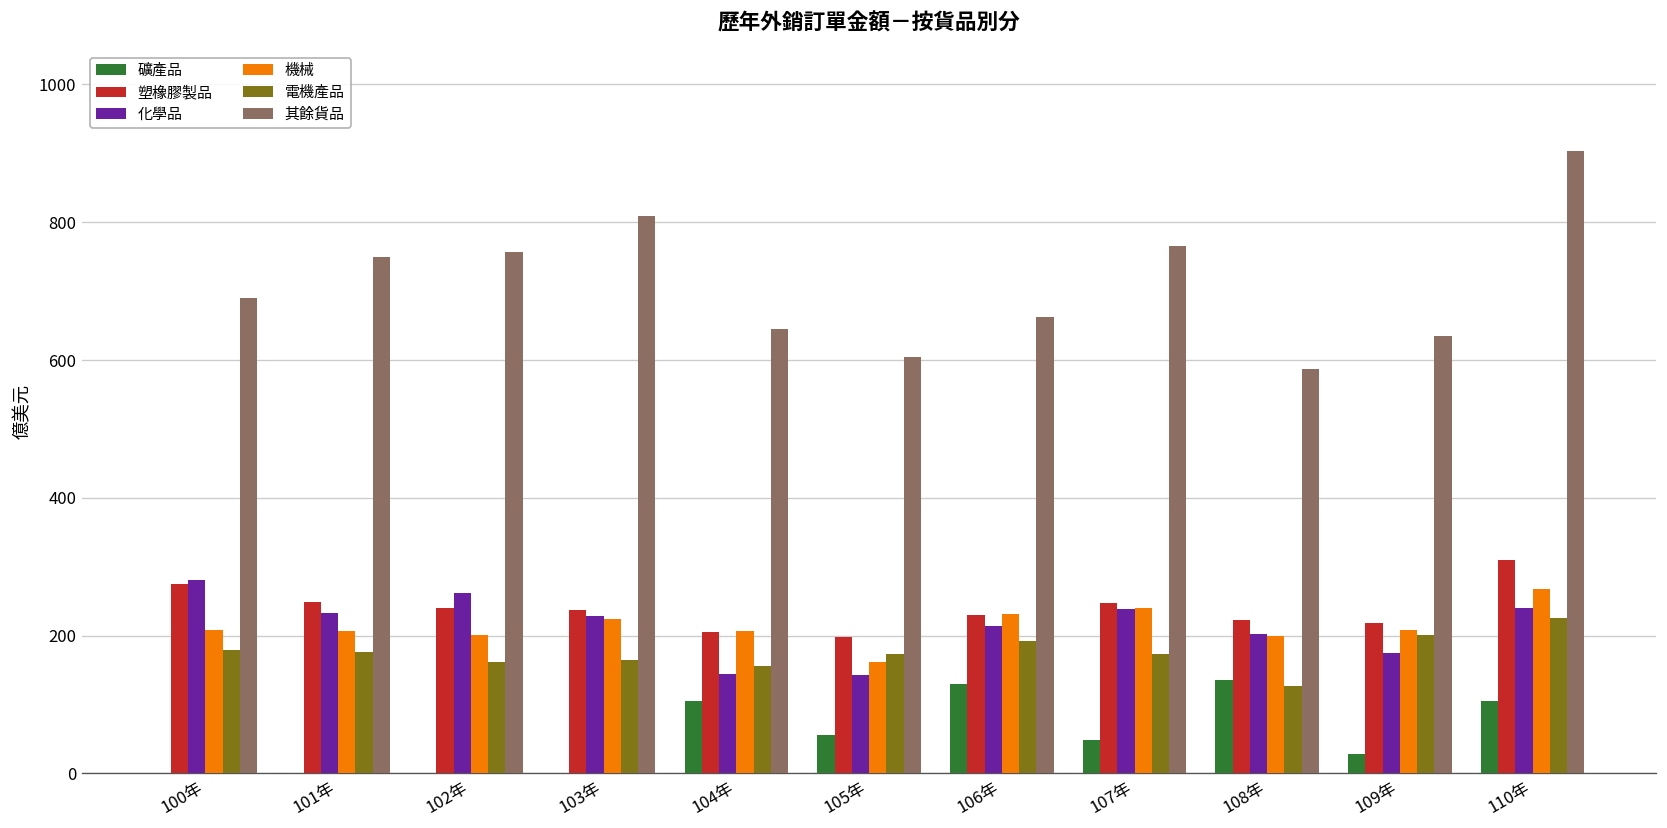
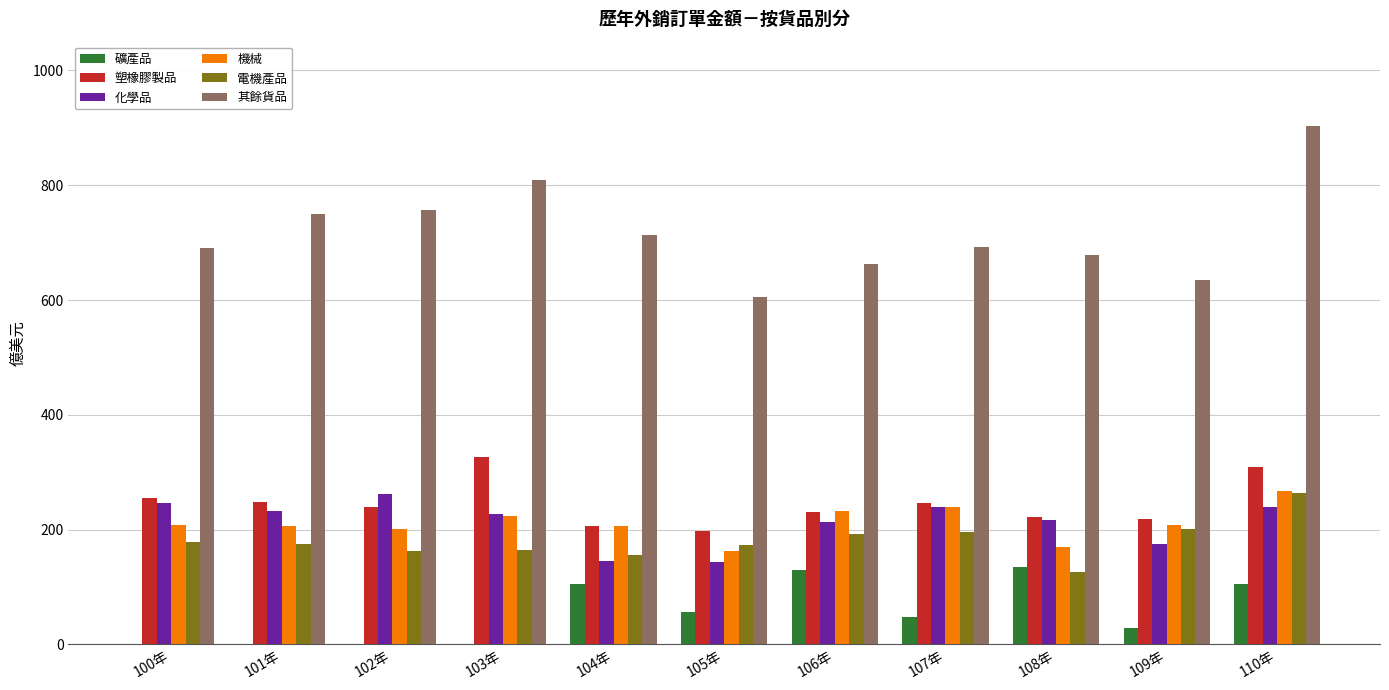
  {
    "礦產品": {
      "100年": 0,
      "101年": 0,
      "102年": 0,
      "103年": 0,
      "104年": 100,
      "105年": 60,
      "106年": 130,
      "107年": 50,
      "108年": 140,
      "109年": 30,
      "110年": 110
    },
    "塑橡膠製品": {
-     "100年": 280,
+     "100年": 250,
      "101年": 250,
      "102年": 240,
-     "103年": 240,
+     "103年": 330,
      "104年": 210,
      "105年": 200,
      "106年": 230,
      "107年": 250,
      "108年": 220,
      "109年": 220,
      "110年": 310
    },
    "化學品": {
-     "100年": 280,
+     "100年": 250,
      "101年": 230,
      "102年": 260,
      "103年": 230,
      "104年": 140,
      "105年": 140,
      "106年": 210,
      "107年": 240,
-     "108年": 200,
+     "108年": 220,
      "109年": 170,
      "110年": 240
    },
    "機械": {
      "100年": 210,
      "101年": 210,
      "102年": 200,
      "103年": 220,
      "104年": 210,
      "105年": 160,
      "106年": 230,
      "107年": 240,
-     "108年": 200,
+     "108年": 170,
      "109年": 210,
      "110年": 270
    },
    "電機產品": {
      "100年": 180,
      "101年": 180,
      "102年": 160,
      "103年": 160,
      "104年": 160,
      "105年": 170,
      "106年": 190,
-     "107年": 170,
+     "107年": 200,
      "108年": 130,
      "109年": 200,
-     "110年": 230
+     "110年": 260
    },
    "其餘貨品": {
      "100年": 690,
      "101年": 750,
      "102年": 760,
      "103年": 810,
-     "104年": 640,
+     "104年": 710,
      "105年": 600,
      "106年": 660,
-     "107年": 770,
-     "108年": 590,
+     "107年": 690,
+     "108年": 680,
      "109年": 630,
      "110年": 900
    }
  }
